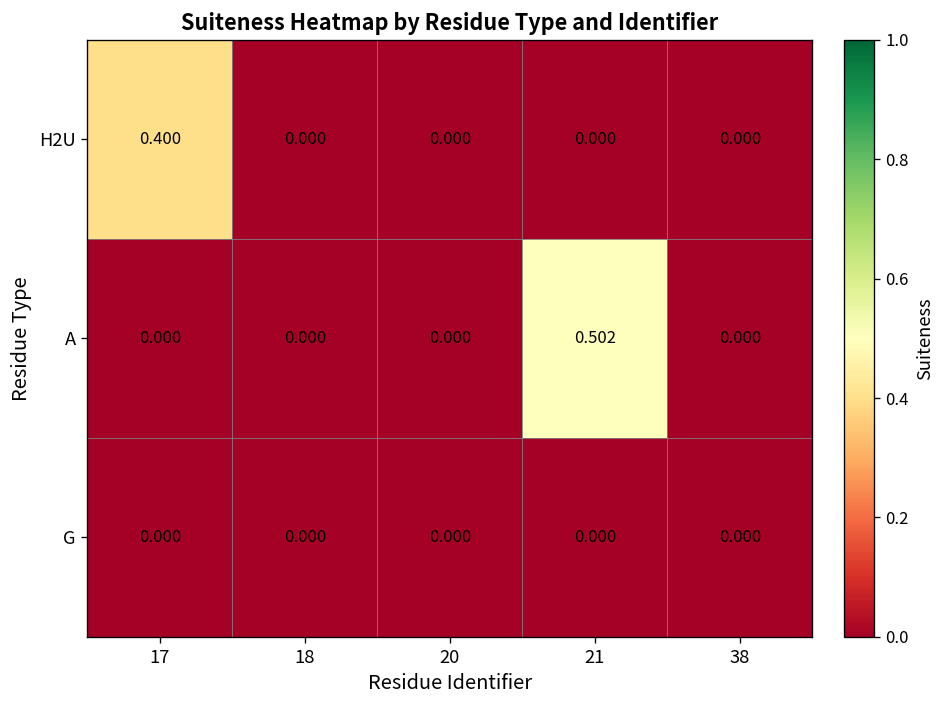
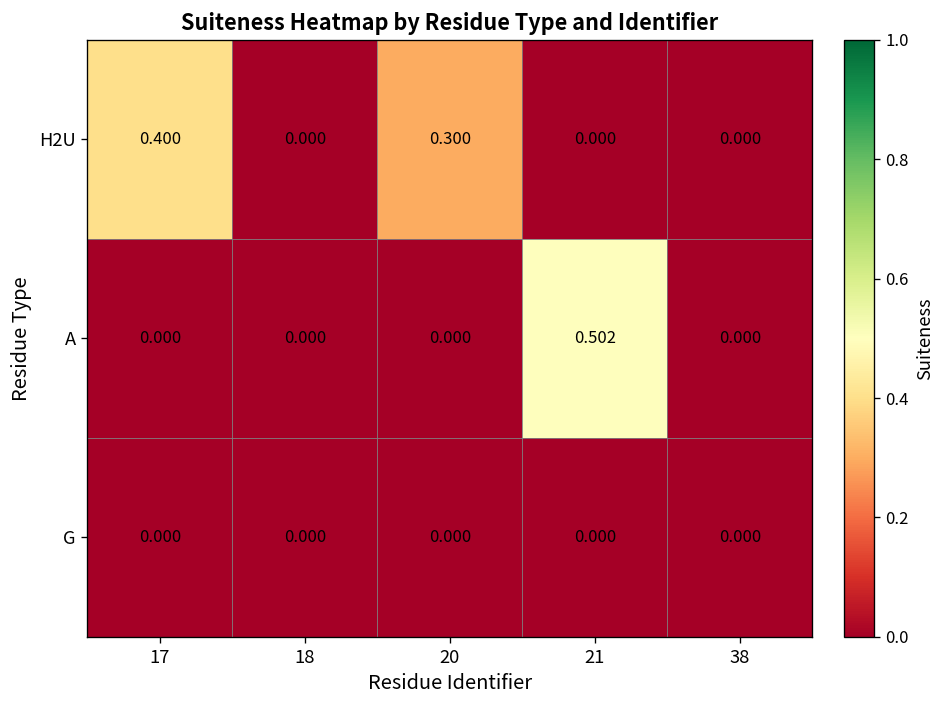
  {
    "H2U": {
      "17": 0.400,
      "18": 0.000,
-     "20": 0.000,
+     "20": 0.300,
      "21": 0.000,
      "38": 0.000
    },
    "A": {
      "17": 0.000,
      "18": 0.000,
      "20": 0.000,
      "21": 0.502,
      "38": 0.000
    },
    "G": {
      "17": 0.000,
      "18": 0.000,
      "20": 0.000,
      "21": 0.000,
      "38": 0.000
    }
  }
